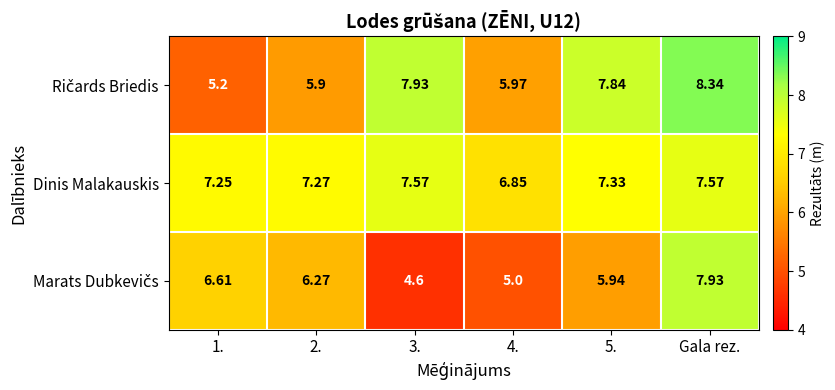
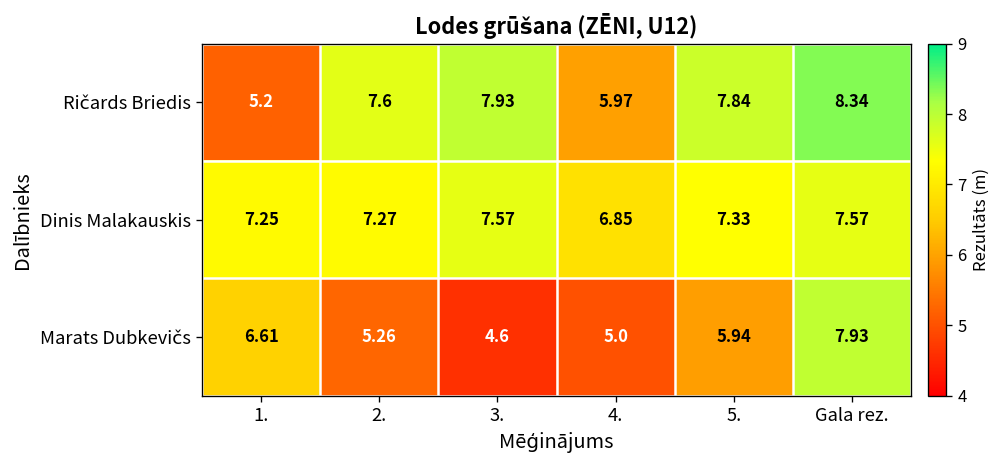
  {
    "Ričards Briedis": {
      "1.": 5.2,
-     "2.": 5.9,
+     "2.": 7.6,
      "3.": 7.93,
      "4.": 5.97,
      "5.": 7.84,
      "Gala rez.": 8.34
    },
    "Dinis Malakauskis": {
      "1.": 7.25,
      "2.": 7.27,
      "3.": 7.57,
      "4.": 6.85,
      "5.": 7.33,
      "Gala rez.": 7.57
    },
    "Marats Dubkevičs": {
      "1.": 6.61,
-     "2.": 6.27,
+     "2.": 5.26,
      "3.": 4.6,
      "4.": 5.0,
      "5.": 5.94,
      "Gala rez.": 7.93
    }
  }
